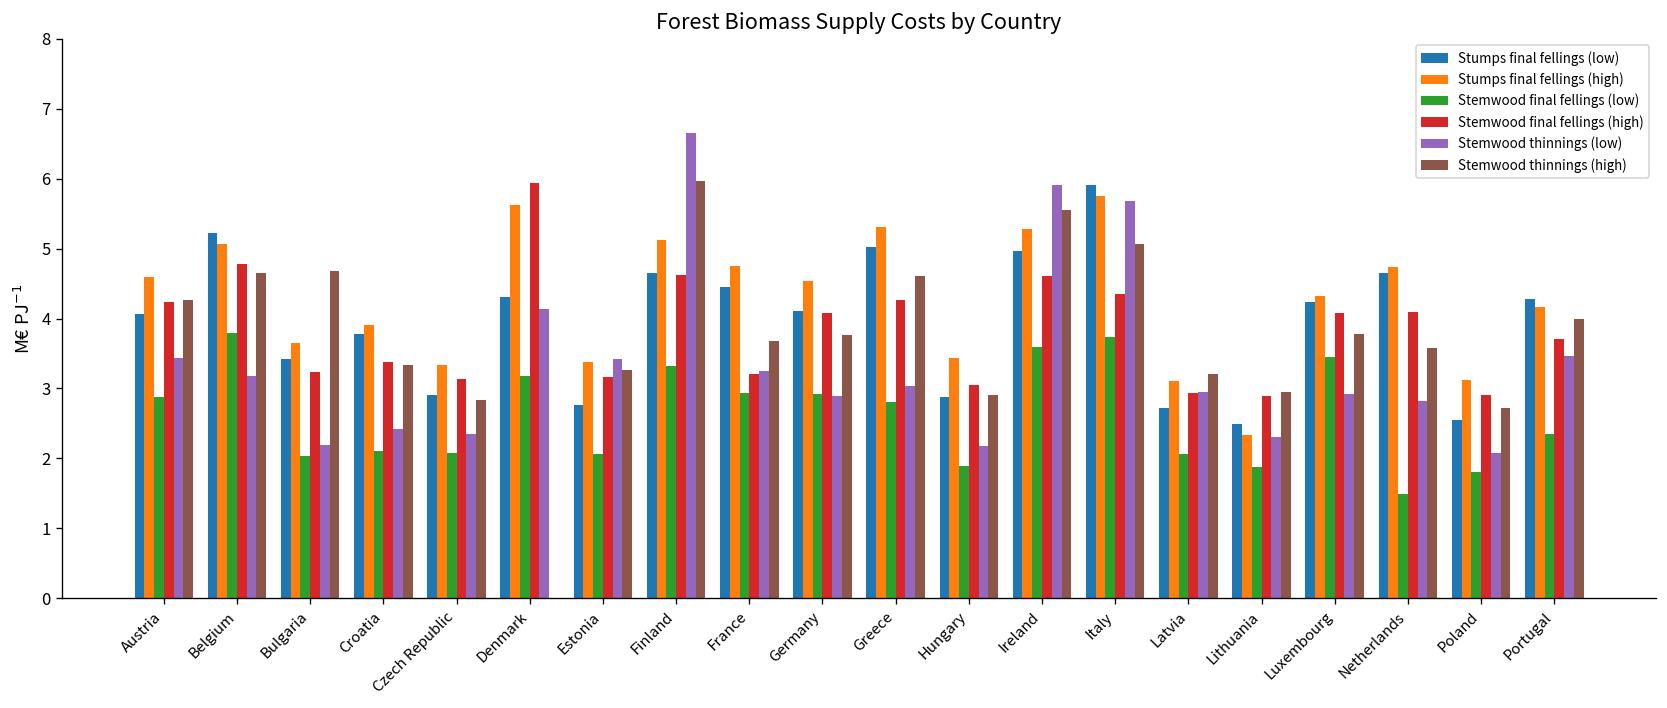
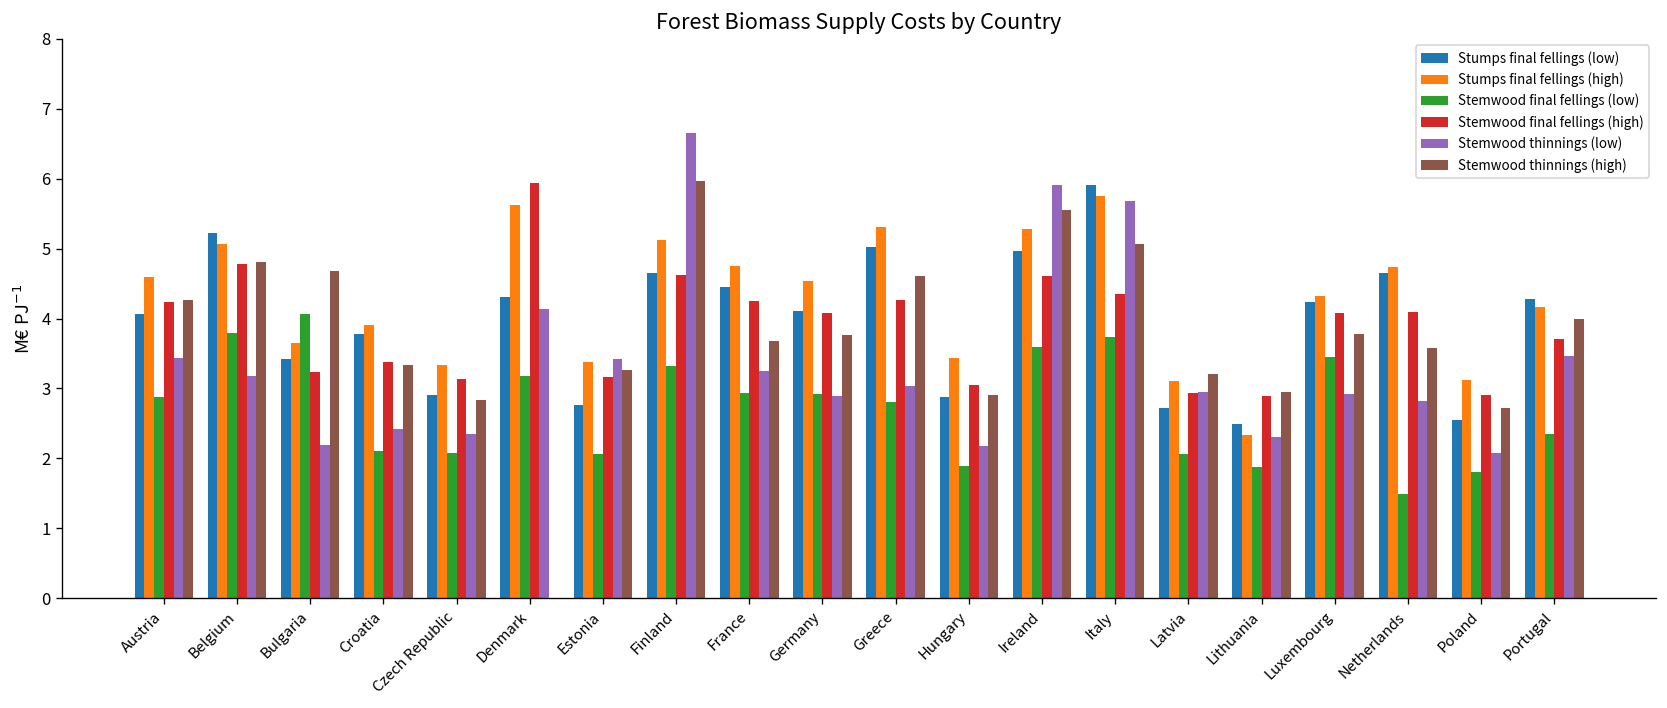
  {
    "Stumps final fellings (low)": {
      "Austria": 4.1,
      "Belgium": 5.2,
      "Bulgaria": 3.4,
      "Croatia": 3.8,
      "Czech Republic": 2.9,
      "Denmark": 4.3,
      "Estonia": 2.8,
      "Finland": 4.7,
      "France": 4.4,
      "Germany": 4.1,
      "Greece": 5.0,
      "Hungary": 2.9,
      "Ireland": 5.0,
      "Italy": 5.9,
      "Latvia": 2.7,
      "Lithuania": 2.5,
      "Luxembourg": 4.2,
      "Netherlands": 4.7,
      "Poland": 2.6,
      "Portugal": 4.3
    },
    "Stumps final fellings (high)": {
      "Austria": 4.6,
      "Belgium": 5.1,
      "Bulgaria": 3.7,
      "Croatia": 3.9,
      "Czech Republic": 3.3,
      "Denmark": 5.6,
      "Estonia": 3.4,
      "Finland": 5.1,
      "France": 4.7,
      "Germany": 4.5,
      "Greece": 5.3,
      "Hungary": 3.4,
      "Ireland": 5.3,
      "Italy": 5.8,
      "Latvia": 3.1,
      "Lithuania": 2.3,
      "Luxembourg": 4.3,
      "Netherlands": 4.7,
      "Poland": 3.1,
      "Portugal": 4.2
    },
    "Stemwood final fellings (low)": {
      "Austria": 2.9,
      "Belgium": 3.8,
-     "Bulgaria": 2.0,
+     "Bulgaria": 4.1,
      "Croatia": 2.1,
      "Czech Republic": 2.1,
      "Denmark": 3.2,
      "Estonia": 2.1,
      "Finland": 3.3,
      "France": 2.9,
      "Germany": 2.9,
      "Greece": 2.8,
      "Hungary": 1.9,
      "Ireland": 3.6,
      "Italy": 3.7,
      "Latvia": 2.1,
      "Lithuania": 1.9,
      "Luxembourg": 3.4,
      "Netherlands": 1.5,
      "Poland": 1.8,
      "Portugal": 2.4
    },
    "Stemwood final fellings (high)": {
      "Austria": 4.2,
      "Belgium": 4.8,
      "Bulgaria": 3.2,
      "Croatia": 3.4,
      "Czech Republic": 3.1,
      "Denmark": 5.9,
      "Estonia": 3.2,
      "Finland": 4.6,
-     "France": 3.2,
+     "France": 4.2,
      "Germany": 4.1,
      "Greece": 4.3,
      "Hungary": 3.1,
      "Ireland": 4.6,
      "Italy": 4.4,
      "Latvia": 2.9,
      "Lithuania": 2.9,
      "Luxembourg": 4.1,
      "Netherlands": 4.1,
      "Poland": 2.9,
      "Portugal": 3.7
    },
    "Stemwood thinnings (low)": {
      "Austria": 3.4,
      "Belgium": 3.2,
      "Bulgaria": 2.2,
      "Croatia": 2.4,
      "Czech Republic": 2.3,
      "Denmark": 4.1,
      "Estonia": 3.4,
      "Finland": 6.7,
      "France": 3.2,
      "Germany": 2.9,
      "Greece": 3.0,
      "Hungary": 2.2,
      "Ireland": 5.9,
      "Italy": 5.7,
      "Latvia": 2.9,
      "Lithuania": 2.3,
      "Luxembourg": 2.9,
      "Netherlands": 2.8,
      "Poland": 2.1,
      "Portugal": 3.5
    },
    "Stemwood thinnings (high)": {
      "Austria": 4.3,
-     "Belgium": 4.6,
+     "Belgium": 4.8,
      "Bulgaria": 4.7,
      "Croatia": 3.3,
      "Czech Republic": 2.8,
      "Denmark": 0.0,
      "Estonia": 3.3,
      "Finland": 6.0,
      "France": 3.7,
      "Germany": 3.8,
      "Greece": 4.6,
      "Hungary": 2.9,
      "Ireland": 5.6,
      "Italy": 5.1,
      "Latvia": 3.2,
      "Lithuania": 2.9,
      "Luxembourg": 3.8,
      "Netherlands": 3.6,
      "Poland": 2.7,
      "Portugal": 4.0
    }
  }
